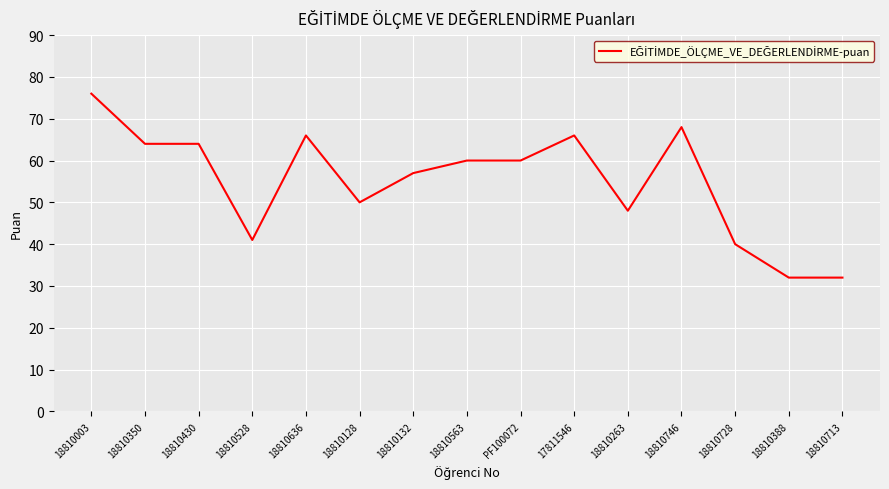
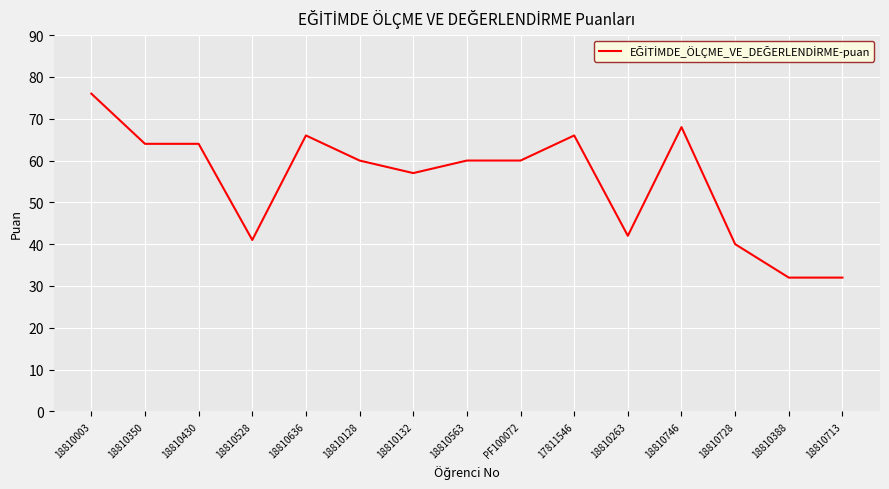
  {
    "18810003": 76,
    "18810350": 64,
    "18810430": 64,
    "18810528": 41,
    "18810636": 66,
-   "18810128": 50,
+   "18810128": 60,
    "18810132": 57,
    "18810563": 60,
    "PF100072": 60,
    "17811546": 66,
-   "18810263": 48,
+   "18810263": 42,
    "18810746": 68,
    "18810728": 40,
    "18810388": 32,
    "18810713": 32
  }
